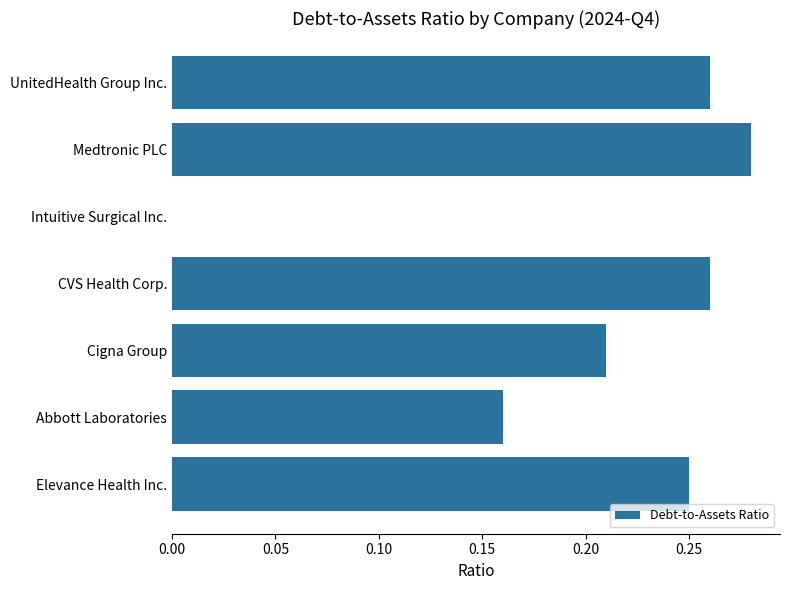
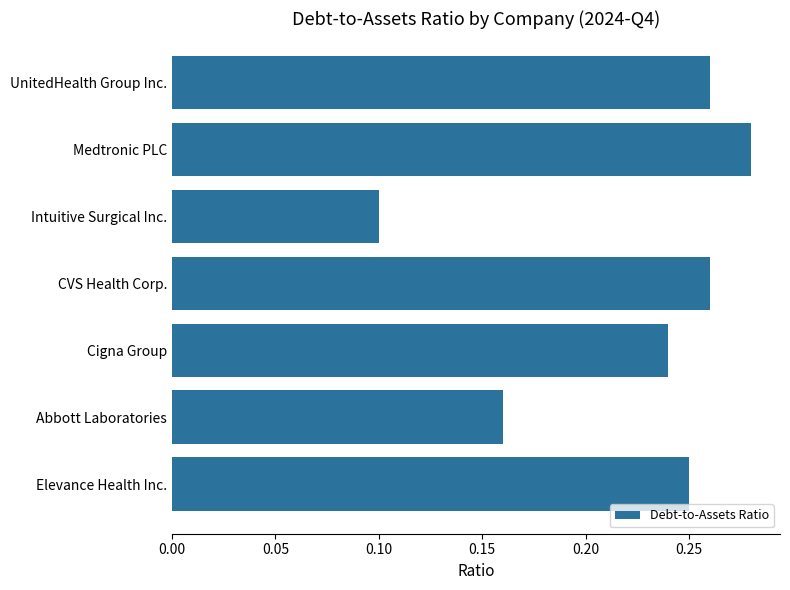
  {
    "UnitedHealth Group Inc.": 0.26,
    "Medtronic PLC": 0.28,
-   "Intuitive Surgical Inc.": 0.0,
+   "Intuitive Surgical Inc.": 0.1,
    "CVS Health Corp.": 0.26,
-   "Cigna Group": 0.21,
+   "Cigna Group": 0.24,
    "Abbott Laboratories": 0.16,
    "Elevance Health Inc.": 0.25
  }
